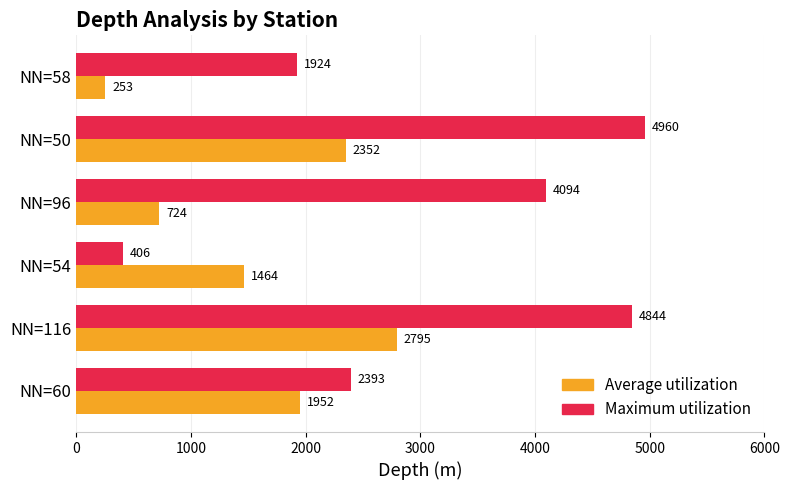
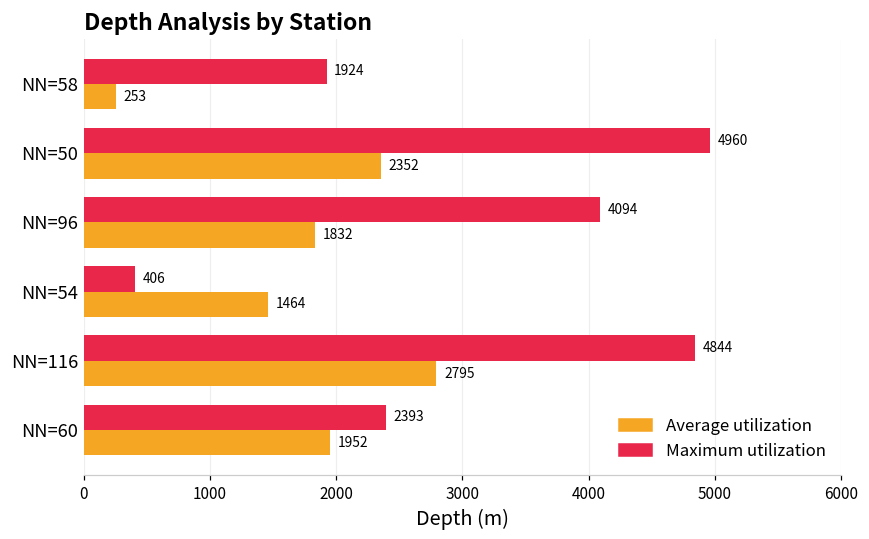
  {
    "Average utilization": {
      "NN=58": 253,
      "NN=50": 2352,
-     "NN=96": 724,
+     "NN=96": 1832,
      "NN=54": 1464,
      "NN=116": 2795,
      "NN=60": 1952
    },
    "Maximum utilization": {
      "NN=58": 1924,
      "NN=50": 4960,
      "NN=96": 4094,
      "NN=54": 406,
      "NN=116": 4844,
      "NN=60": 2393
    }
  }
